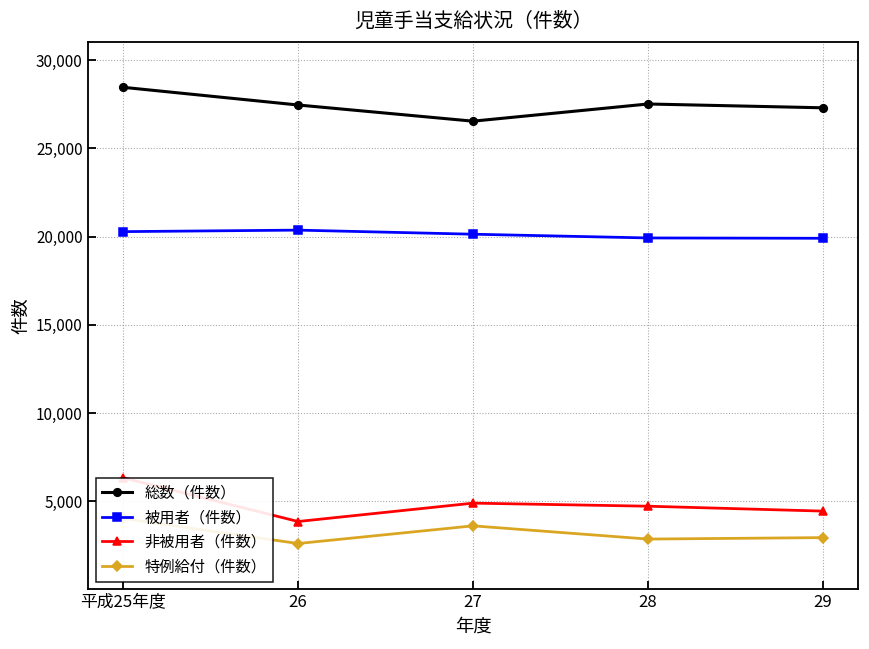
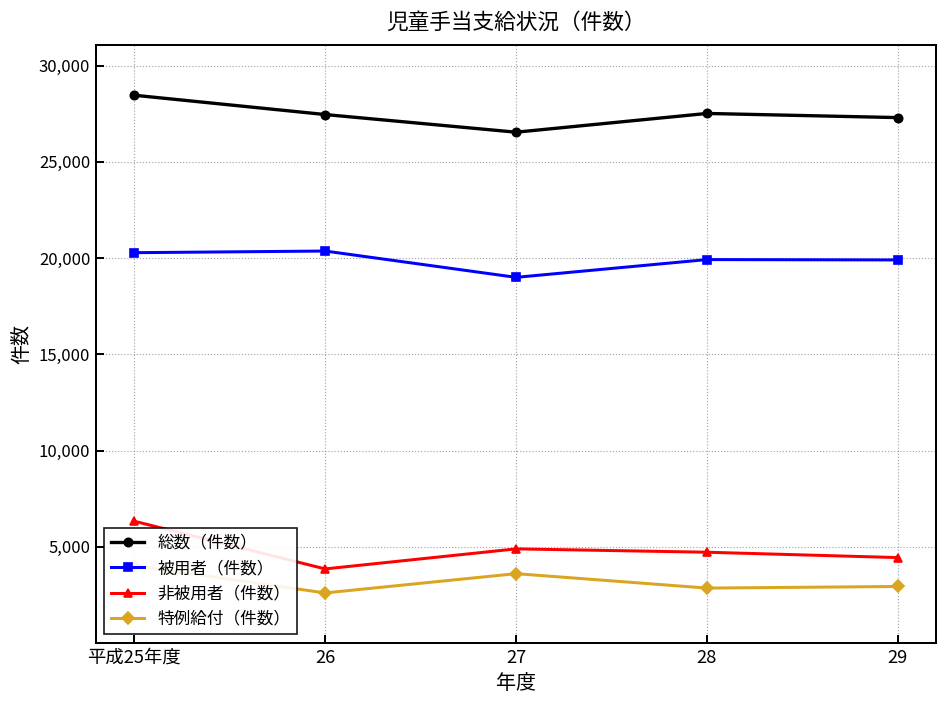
  {
    "総数（件数）": {
      "平成25年度": "28,500",
      "26": "27,500",
      "27": "26,500",
      "28": "27,500",
      "29": "27,300"
    },
    "被用者（件数）": {
      "平成25年度": "20,300",
      "26": "20,400",
-     "27": "20,100",
+     "27": "19,000",
      "28": "19,900",
      "29": "19,900"
    },
    "非被用者（件数）": {
      "平成25年度": "6,300",
      "26": "3,900",
      "27": "4,900",
      "28": "4,700",
      "29": "4,400"
    },
    "特例給付（件数）": {
      "26": "2,600",
      "27": "3,600",
      "28": "2,900",
      "29": "2,900"
    }
  }
